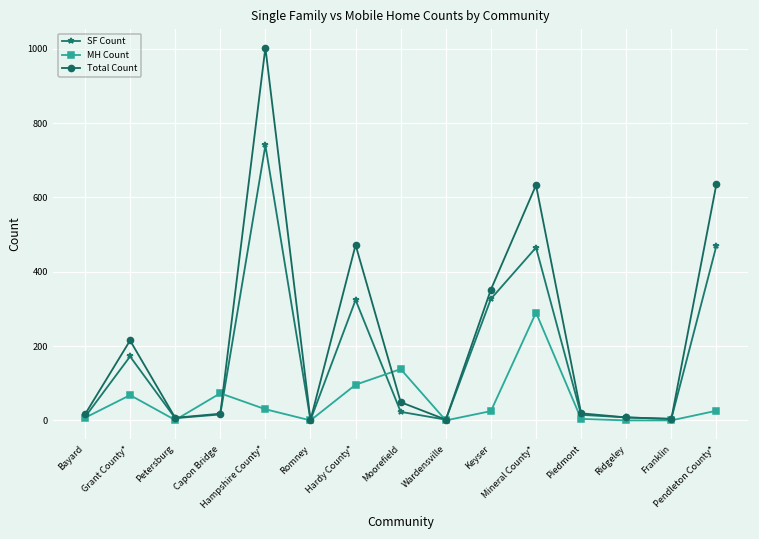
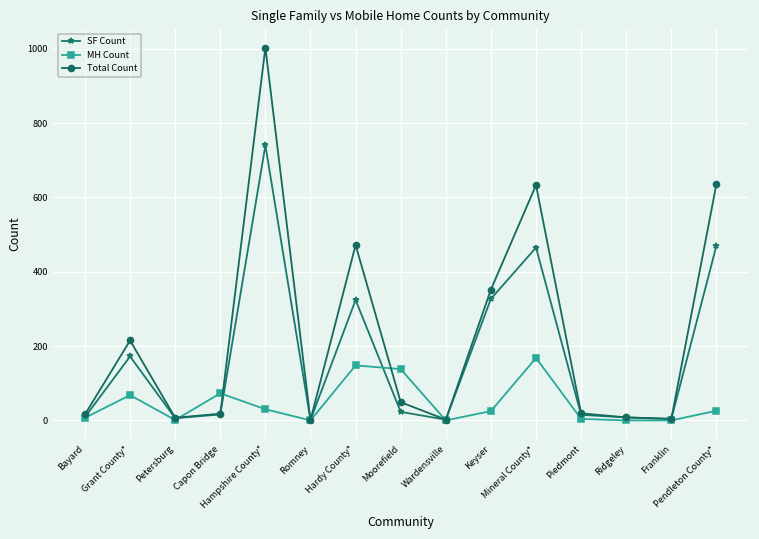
  {
    "MH Count": {
      "Grant County*": 70,
      "Capon Bridge": 70,
      "Hampshire County*": 30,
-     "Hardy County*": 100,
+     "Hardy County*": 150,
      "Moorefield": 140,
      "Keyser": 30,
-     "Mineral County*": 290,
+     "Mineral County*": 170,
      "Piedmont": 0,
      "Ridgeley": 0,
      "Pendleton County*": 30
    }
  }
